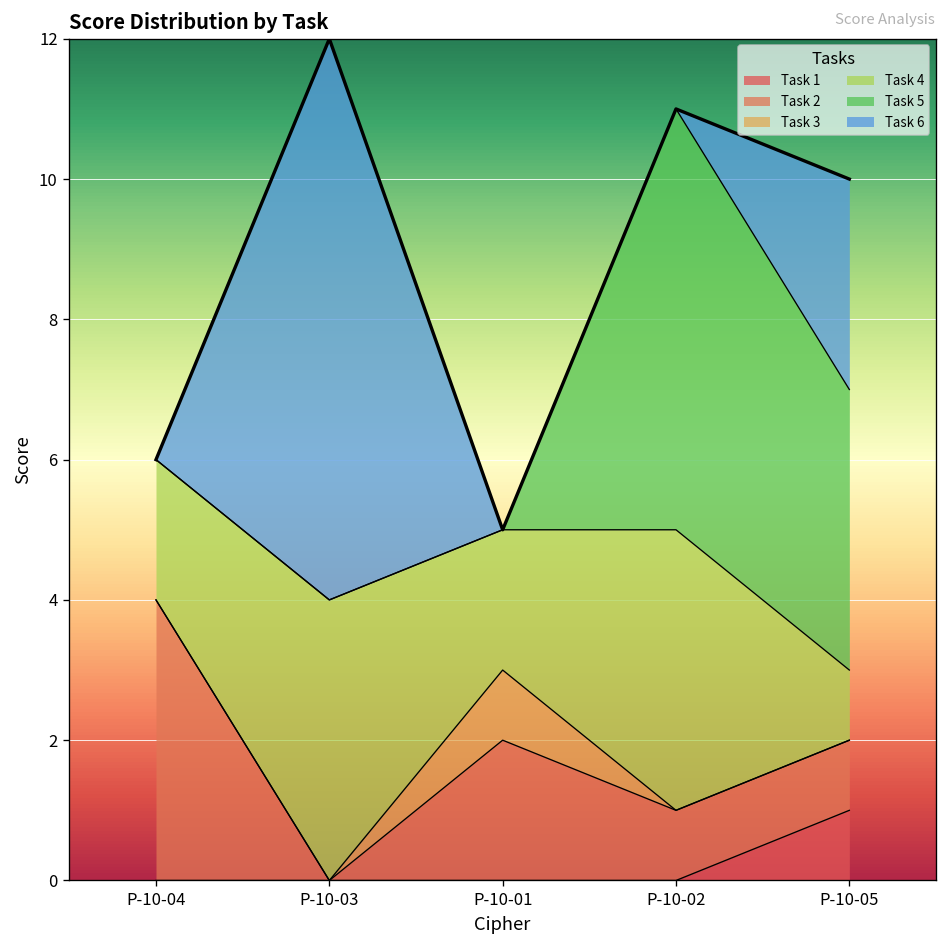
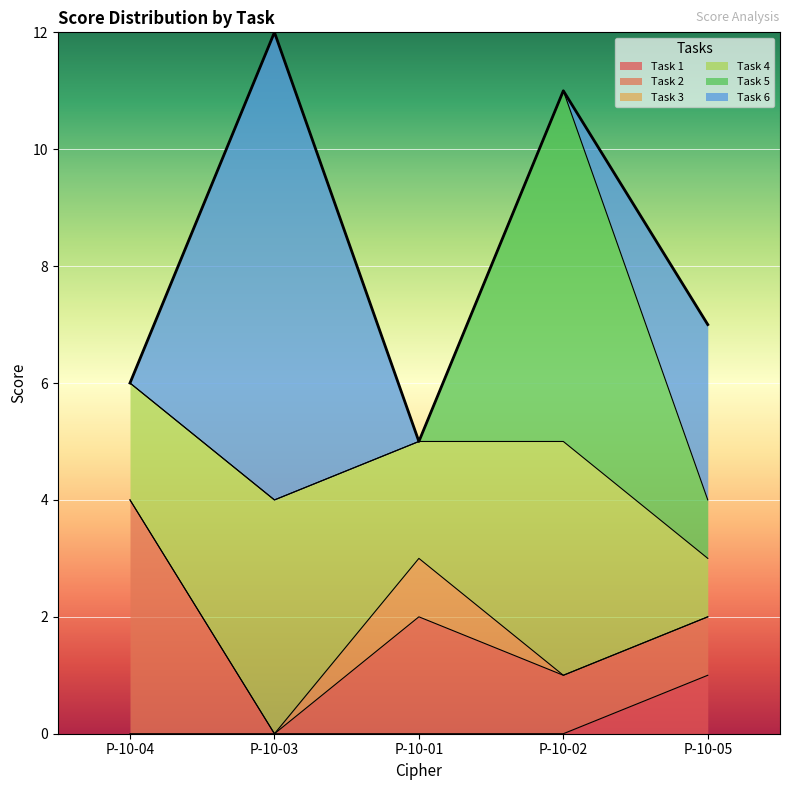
  {
    "Task 4": {
      "Р-10-02": 4,
      "Р-10-05": 1
    },
    "Task 5": {
-     "Р-10-05": 4
+     "Р-10-05": 1
    },
    "Task 6": {
      "Р-10-03": 8,
      "Р-10-05": 3
    }
  }
